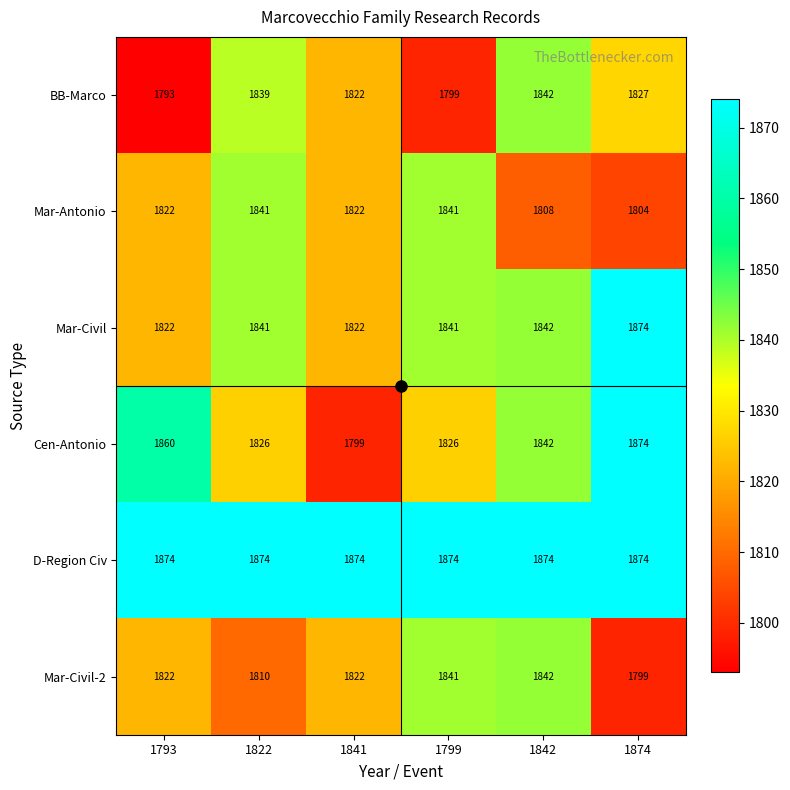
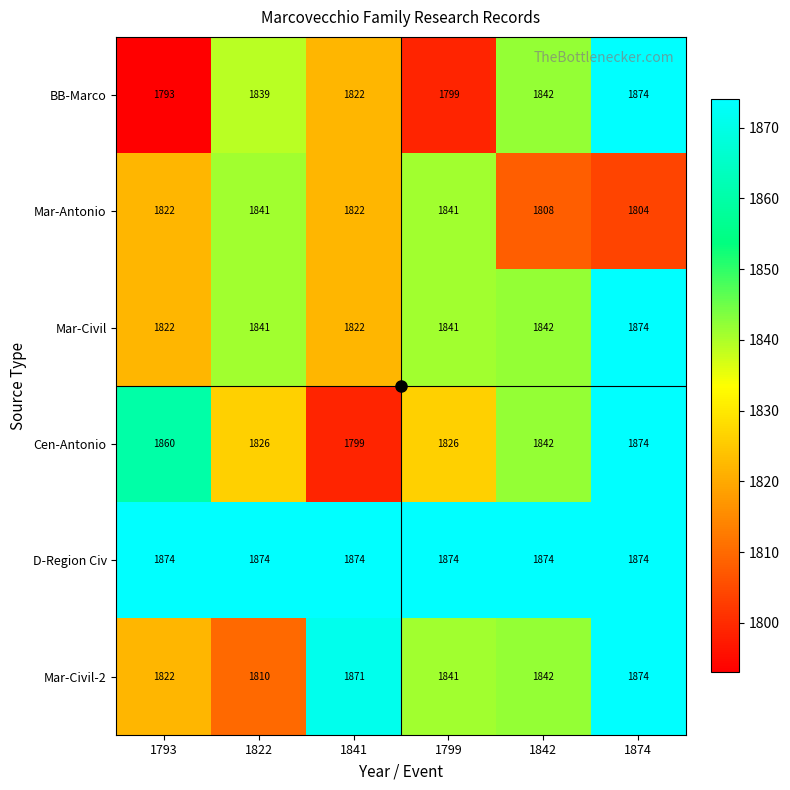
  {
    "BB-Marco": {
      "1793": 1793,
      "1822": 1839,
      "1841": 1822,
      "1799": 1799,
      "1842": 1842,
-     "1874": 1827
+     "1874": 1874
    },
    "Mar-Antonio": {
      "1793": 1822,
      "1822": 1841,
      "1841": 1822,
      "1799": 1841,
      "1842": 1808,
      "1874": 1804
    },
    "Mar-Civil": {
      "1793": 1822,
      "1822": 1841,
      "1841": 1822,
      "1799": 1841,
      "1842": 1842,
      "1874": 1874
    },
    "Cen-Antonio": {
      "1793": 1860,
      "1822": 1826,
      "1841": 1799,
      "1799": 1826,
      "1842": 1842,
      "1874": 1874
    },
    "D-Region Civ": {
      "1793": 1874,
      "1822": 1874,
      "1841": 1874,
      "1799": 1874,
      "1842": 1874,
      "1874": 1874
    },
    "Mar-Civil-2": {
      "1793": 1822,
      "1822": 1810,
-     "1841": 1822,
+     "1841": 1871,
      "1799": 1841,
      "1842": 1842,
-     "1874": 1799
+     "1874": 1874
    }
  }
